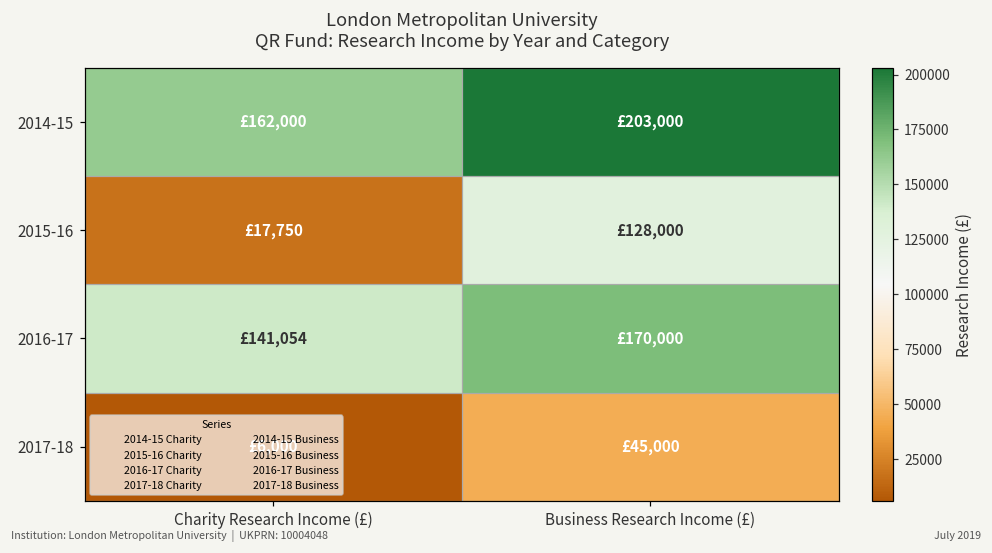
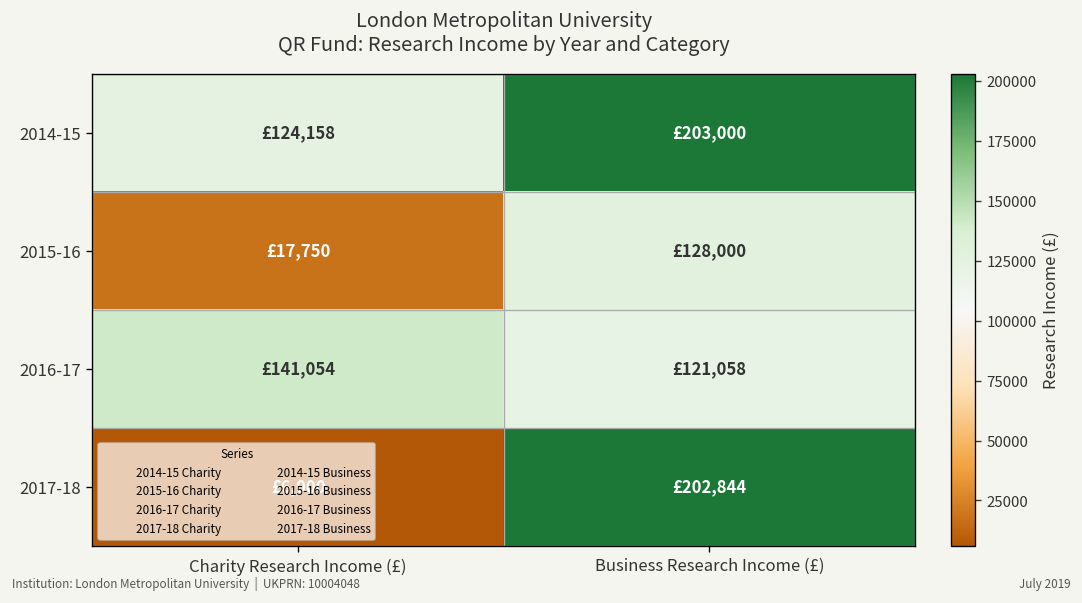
  {
    "2014-15": {
-     "Charity Research Income (£)": "£162,000",
+     "Charity Research Income (£)": "£124,158",
      "Business Research Income (£)": "£203,000"
    },
    "2015-16": {
      "Charity Research Income (£)": "£17,750",
      "Business Research Income (£)": "£128,000"
    },
    "2016-17": {
      "Charity Research Income (£)": "£141,054",
-     "Business Research Income (£)": "£170,000"
+     "Business Research Income (£)": "£121,058"
    },
    "2017-18": {
-     "Business Research Income (£)": "£45,000"
+     "Business Research Income (£)": "£202,844"
    }
  }
